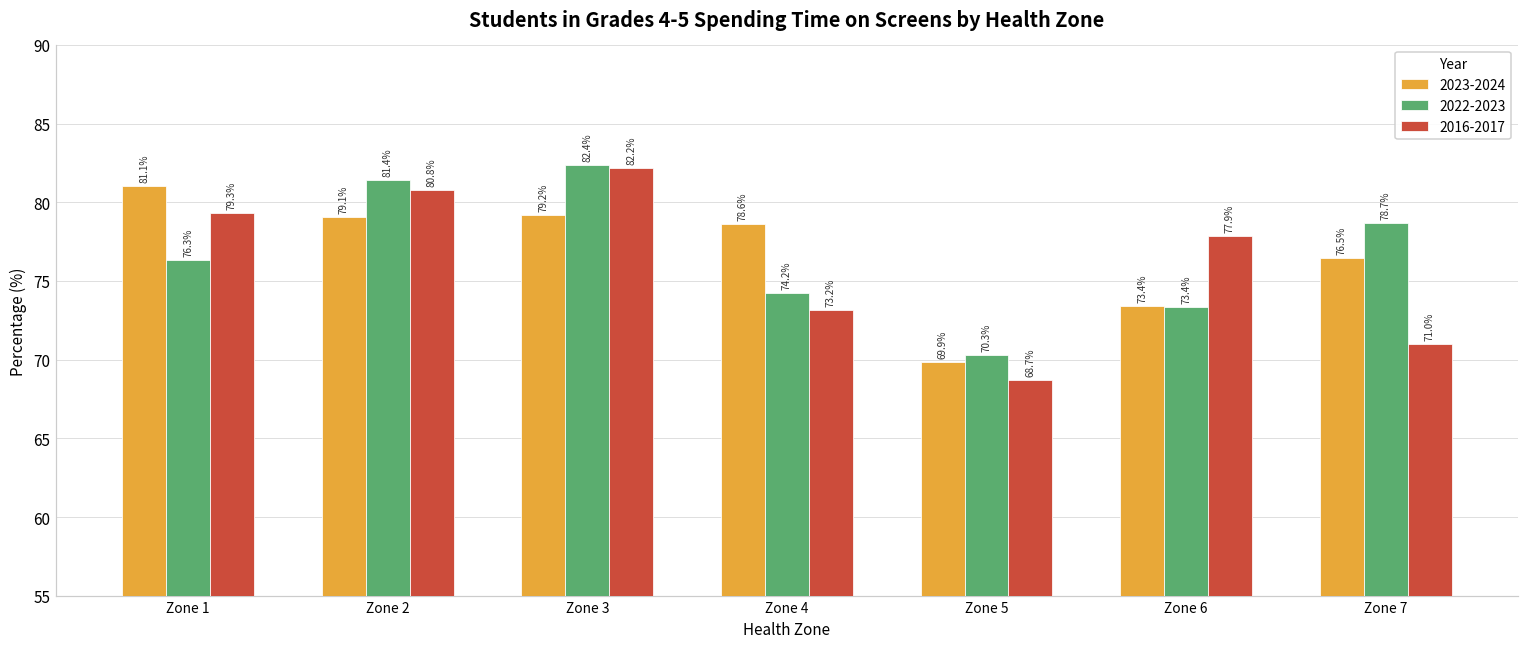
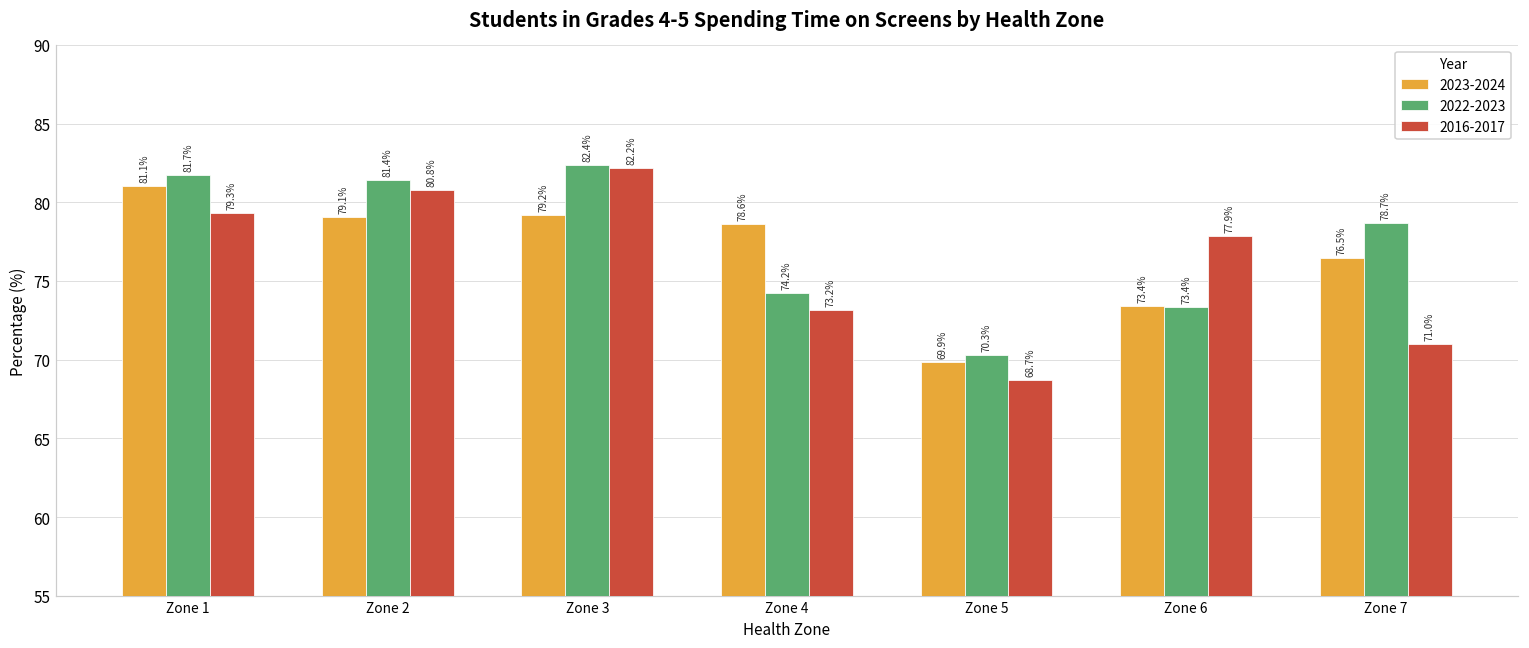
  {
    "2023-2024": {
      "Zone 1": "81.1%",
      "Zone 2": "79.1%",
      "Zone 3": "79.2%",
      "Zone 4": "78.6%",
      "Zone 5": "69.9%",
      "Zone 6": "73.4%",
      "Zone 7": "76.5%"
    },
    "2022-2023": {
-     "Zone 1": "76.3%",
+     "Zone 1": "81.7%",
      "Zone 2": "81.4%",
      "Zone 3": "82.4%",
      "Zone 4": "74.2%",
      "Zone 5": "70.3%",
      "Zone 6": "73.4%",
      "Zone 7": "78.7%"
    },
    "2016-2017": {
      "Zone 1": "79.3%",
      "Zone 2": "80.8%",
      "Zone 3": "82.2%",
      "Zone 4": "73.2%",
      "Zone 5": "68.7%",
      "Zone 6": "77.9%",
      "Zone 7": "71.0%"
    }
  }
